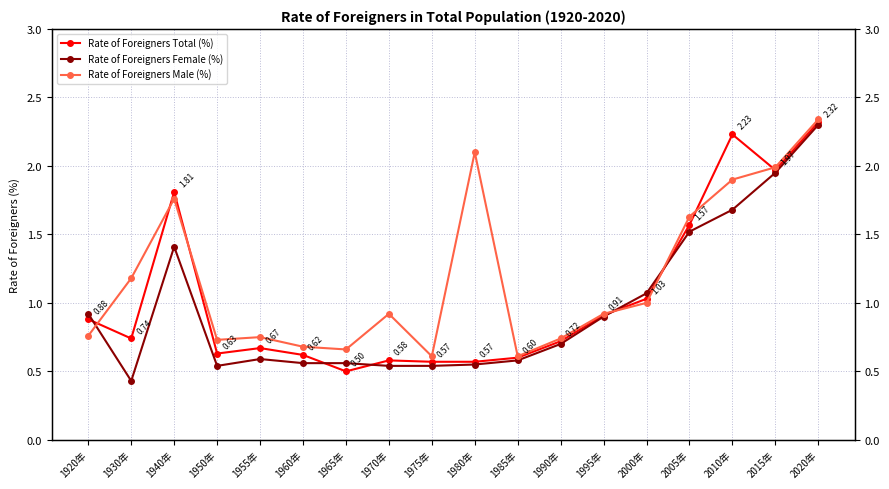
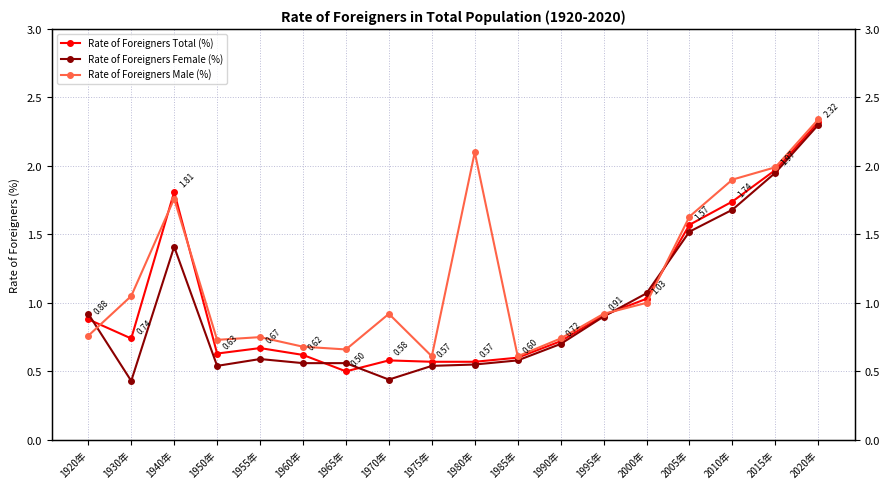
  {
    "Rate of Foreigners Total (%)": {
      "1920年": 0.88,
      "1930年": 0.74,
      "1940年": 1.81,
      "1950年": 0.63,
      "1955年": 0.67,
      "1960年": 0.62,
      "1965年": 0.50,
      "1970年": 0.58,
      "1975年": 0.57,
      "1980年": 0.57,
      "1990年": 0.72,
      "2000年": 1.03,
      "2005年": 1.57,
-     "2010年": 2.23,
+     "2010年": 1.74,
      "2015年": 1.97,
      "2020年": 2.32
    },
    "Rate of Foreigners Female (%)": {
      "1930年": 0.43,
      "1940年": 1.41,
      "1950年": 0.54,
      "1955年": 0.59,
      "1960年": 0.56,
-     "1970年": 0.54,
+     "1970年": 0.44,
      "1975年": 0.54,
      "1980年": 0.55,
      "1985年": 0.58,
      "1990年": 0.70,
      "2005年": 1.52,
      "2010年": 1.68,
      "2015年": 1.95,
      "2020年": 2.30
    },
    "Rate of Foreigners Male (%)": {
      "1920年": 0.76,
-     "1930年": 1.18,
+     "1930年": 1.05,
      "1940年": 1.76,
      "1970年": 0.92,
      "1980年": 2.10,
      "2000年": 1.00,
      "2010年": 1.90
    }
  }
